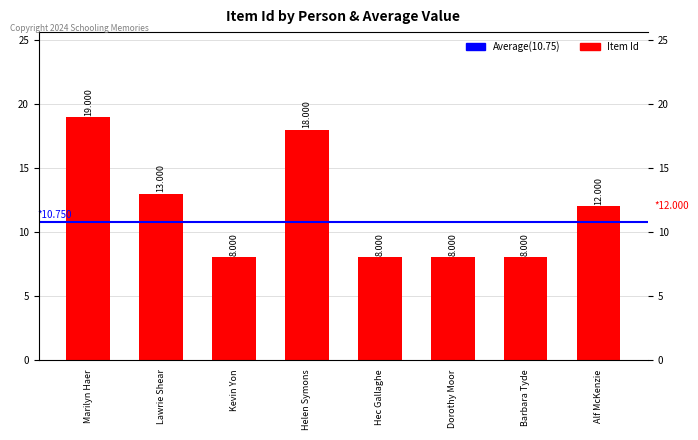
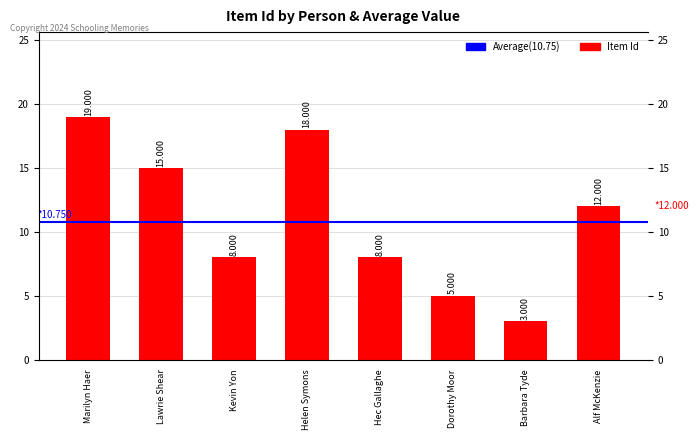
  {
    "Marilyn Haer": 19.000,
-   "Lawrie Shear": 13.000,
+   "Lawrie Shear": 15.000,
    "Kevin Yon": 8.000,
    "Helen Symons": 18.000,
    "Hec Gallaghe": 8.000,
-   "Dorothy Moor": 8.000,
-   "Barbara Tyde": 8.000,
+   "Dorothy Moor": 5.000,
+   "Barbara Tyde": 3.000,
    "Alf McKenzie": 12.000
  }
